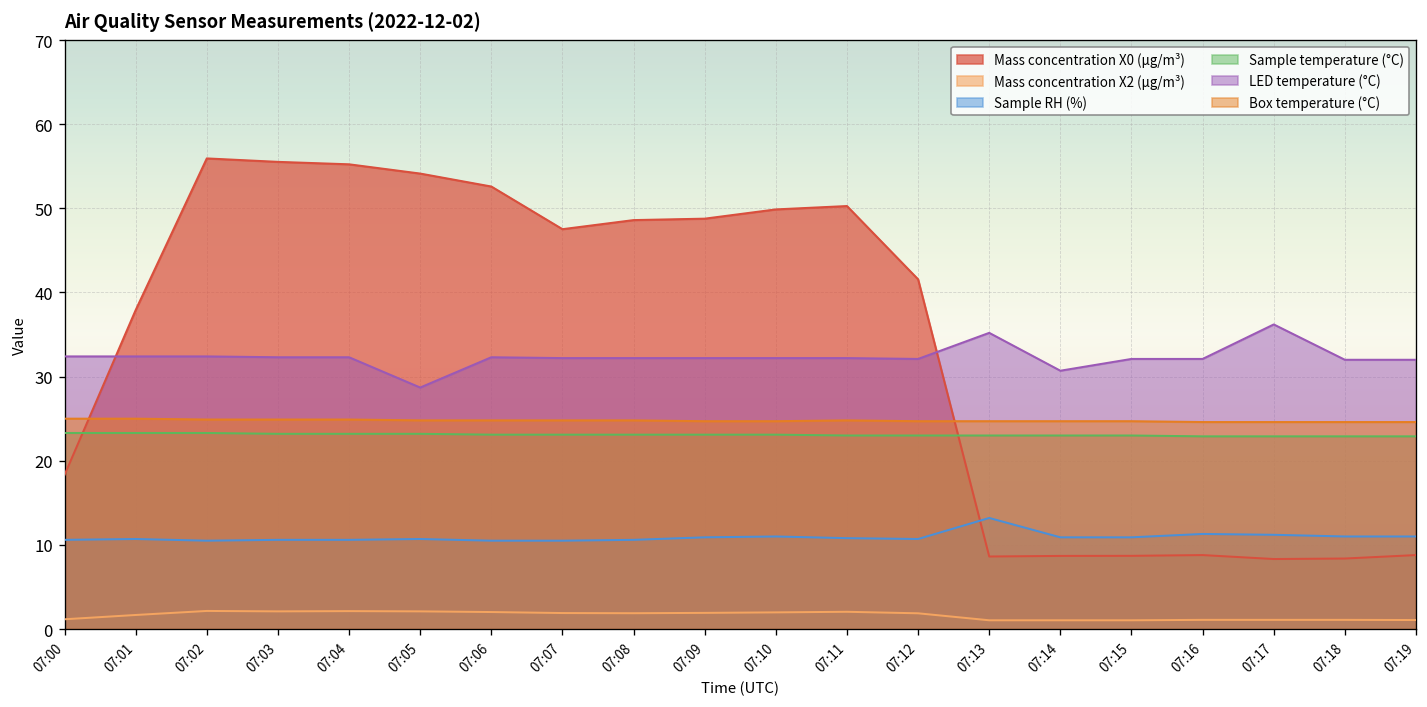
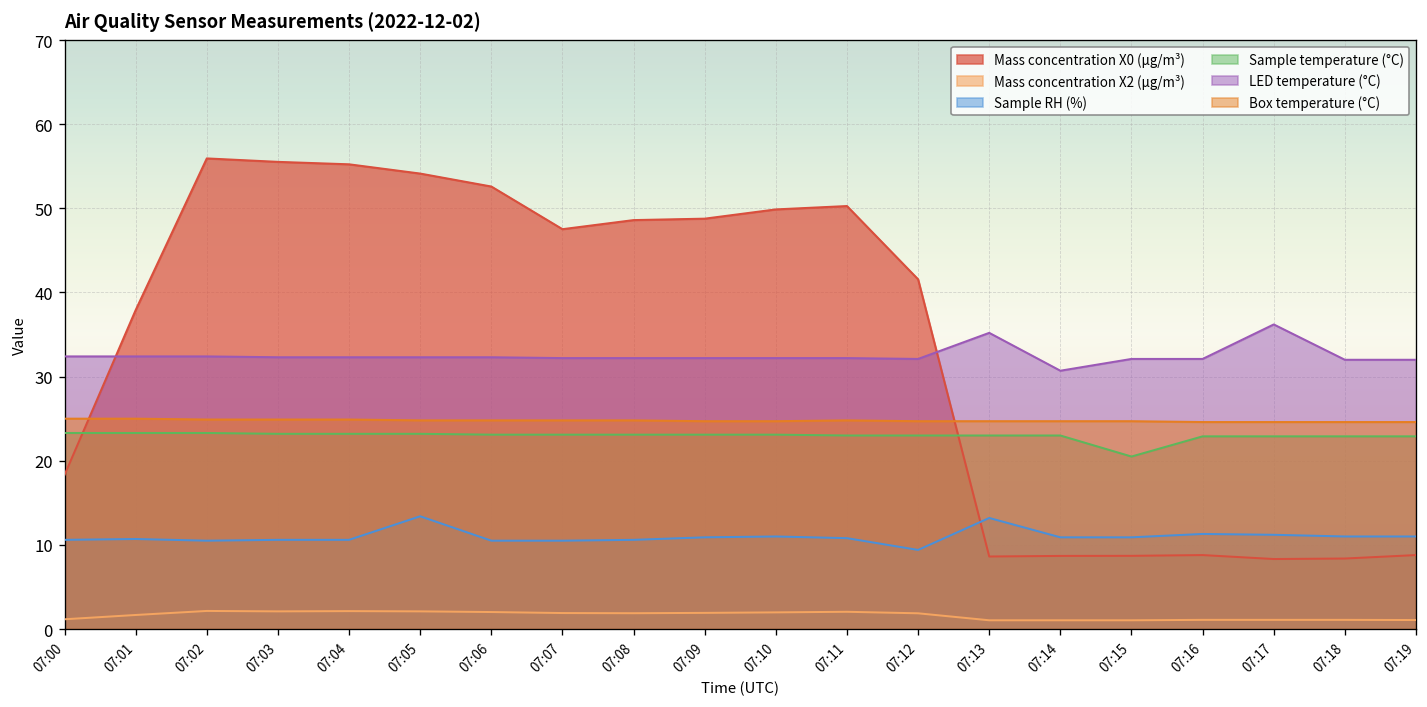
  {
    "Sample RH (%)": {
      "07:00": 11,
      "07:01": 11,
      "07:02": 11,
      "07:03": 11,
      "07:04": 11,
-     "07:05": 11,
+     "07:05": 13,
      "07:06": 11,
      "07:07": 11,
      "07:08": 11,
      "07:09": 11,
      "07:10": 11,
      "07:11": 11,
-     "07:12": 11,
+     "07:12": 9,
      "07:13": 13,
      "07:14": 11,
      "07:15": 11,
      "07:16": 11,
      "07:17": 11,
      "07:18": 11,
      "07:19": 11
    },
    "Sample temperature (°C)": {
      "07:00": 23,
      "07:01": 23,
      "07:02": 23,
      "07:03": 23,
      "07:04": 23,
      "07:05": 23,
      "07:06": 23,
      "07:07": 23,
      "07:08": 23,
      "07:09": 23,
      "07:10": 23,
      "07:11": 23,
      "07:12": 23,
      "07:13": 23,
      "07:14": 23,
-     "07:15": 23,
+     "07:15": 21,
      "07:16": 23,
      "07:17": 23,
      "07:18": 23,
      "07:19": 23
    },
    "LED temperature (°C)": {
      "07:00": 32,
      "07:01": 32,
      "07:02": 32,
      "07:03": 32,
      "07:04": 32,
-     "07:05": 29,
+     "07:05": 32,
      "07:06": 32,
      "07:07": 32,
      "07:08": 32,
      "07:09": 32,
      "07:10": 32,
      "07:11": 32,
      "07:12": 32,
      "07:13": 35,
      "07:14": 31,
      "07:15": 32,
      "07:16": 32,
      "07:17": 36,
      "07:18": 32,
      "07:19": 32
    }
  }
